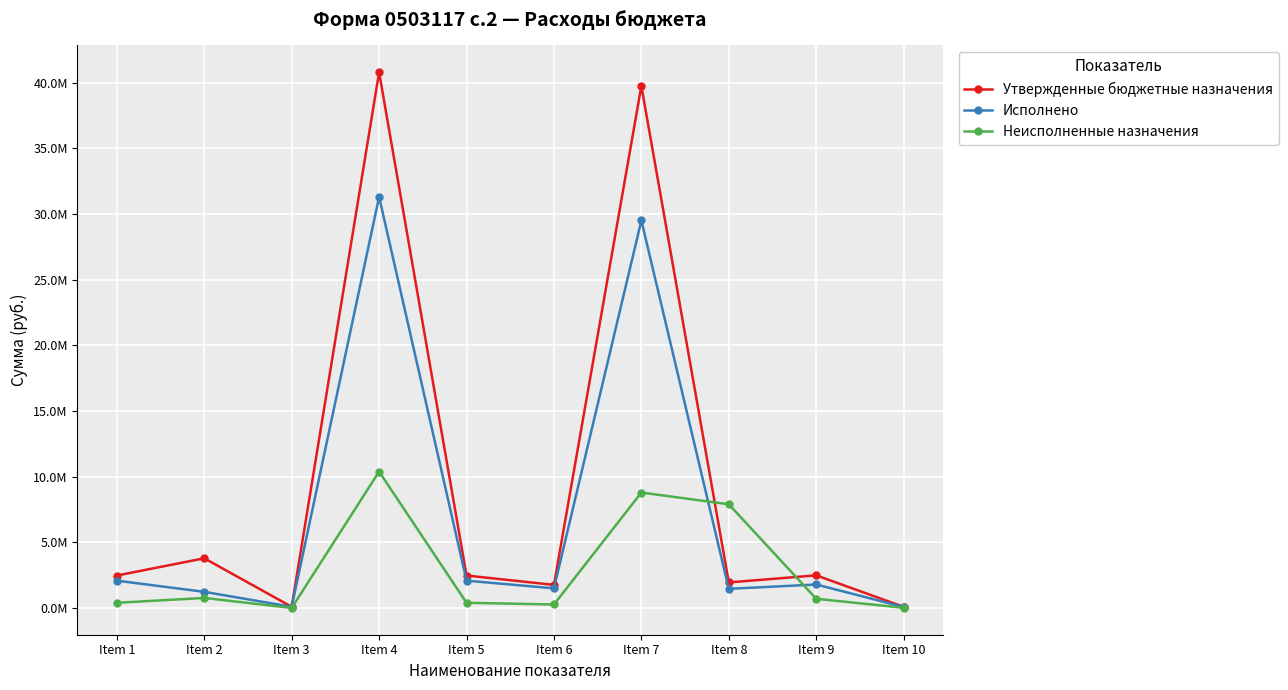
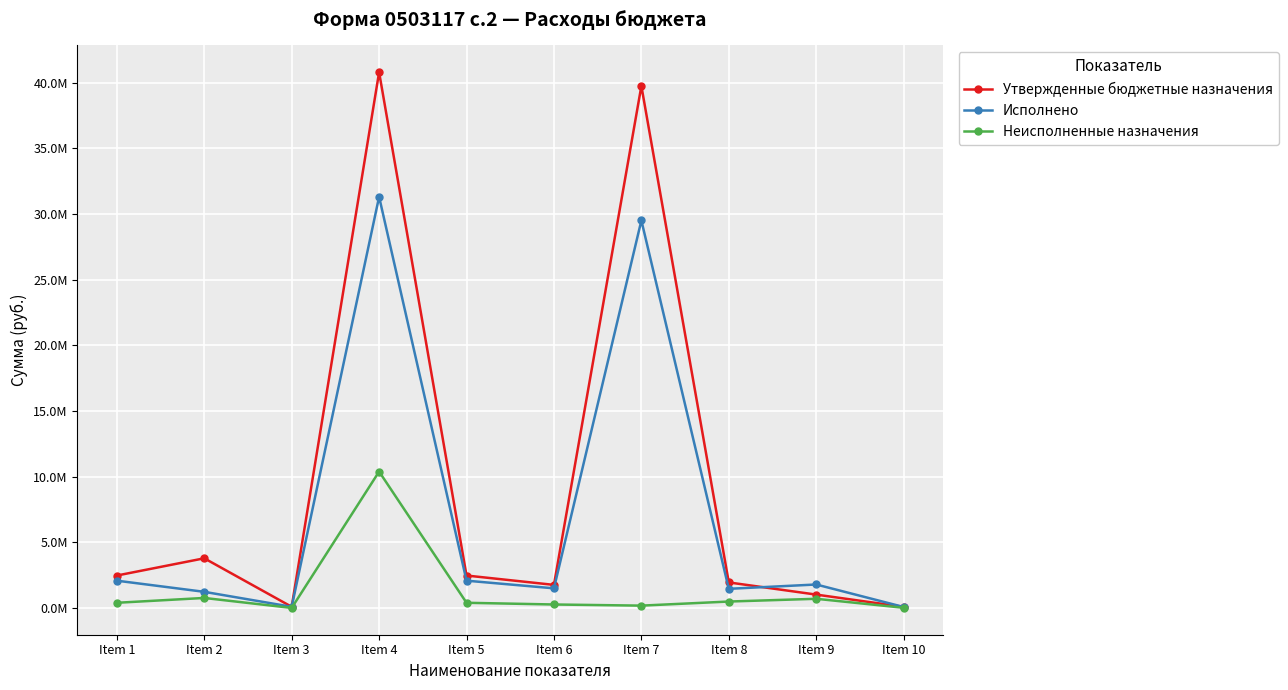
  {
    "Утвержденные бюджетные назначения": {
      "Item 1": 2500000,
      "Item 2": 3800000,
      "Item 4": 40800000,
      "Item 5": 2500000,
      "Item 6": 1800000,
      "Item 7": 39800000,
      "Item 8": 1900000,
-     "Item 9": 2500000
+     "Item 9": 1000000
    },
    "Исполнено": {
      "Item 1": 2100000,
      "Item 2": 1200000,
      "Item 4": 31300000,
      "Item 5": 2100000,
      "Item 6": 1500000,
      "Item 7": 29500000,
      "Item 8": 1500000,
      "Item 9": 1800000
    },
    "Неисполненные назначения": {
      "Item 1": 400000,
      "Item 2": 800000,
      "Item 4": 10400000,
      "Item 5": 400000,
      "Item 6": 300000,
-     "Item 7": 8800000,
-     "Item 8": 7900000,
+     "Item 7": 200000,
+     "Item 8": 500000,
      "Item 9": 700000
    }
  }
